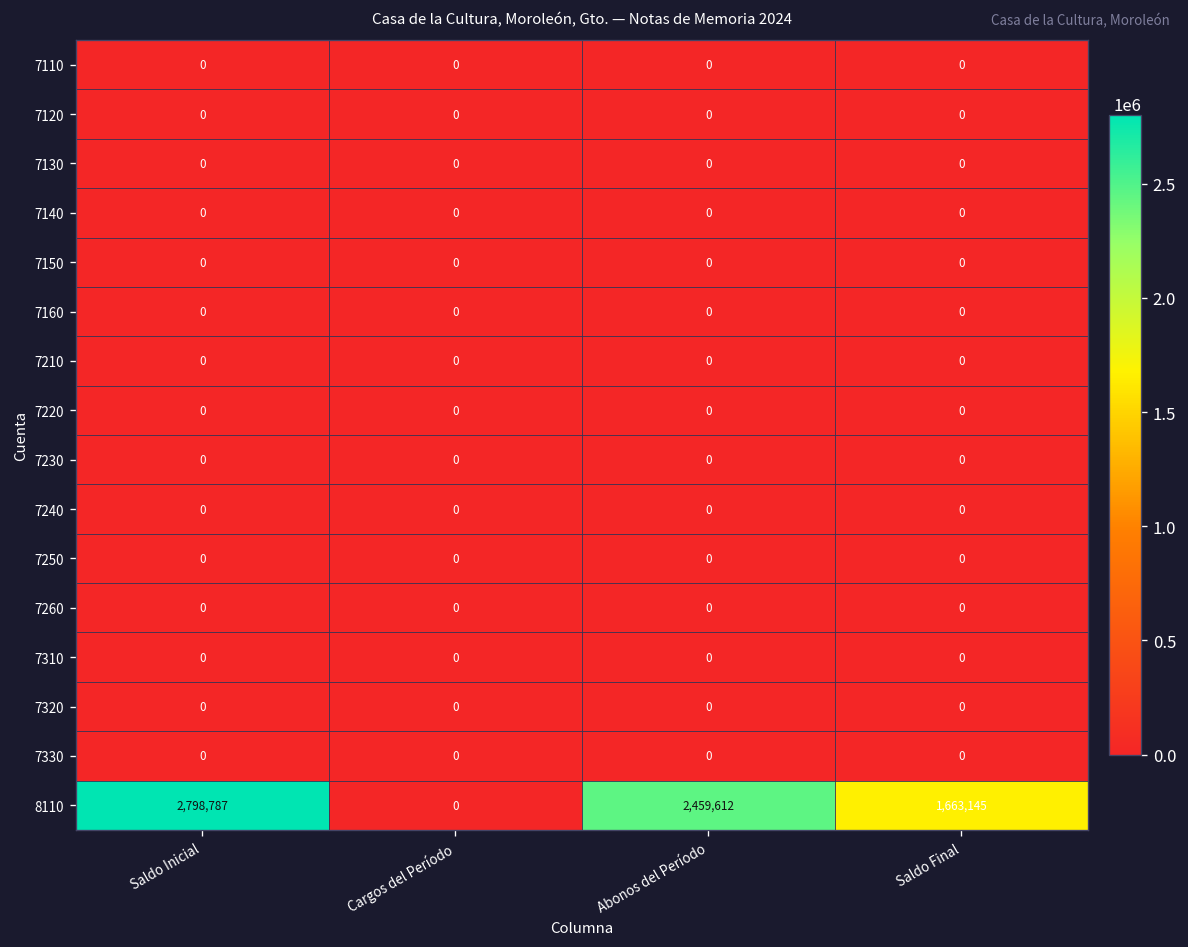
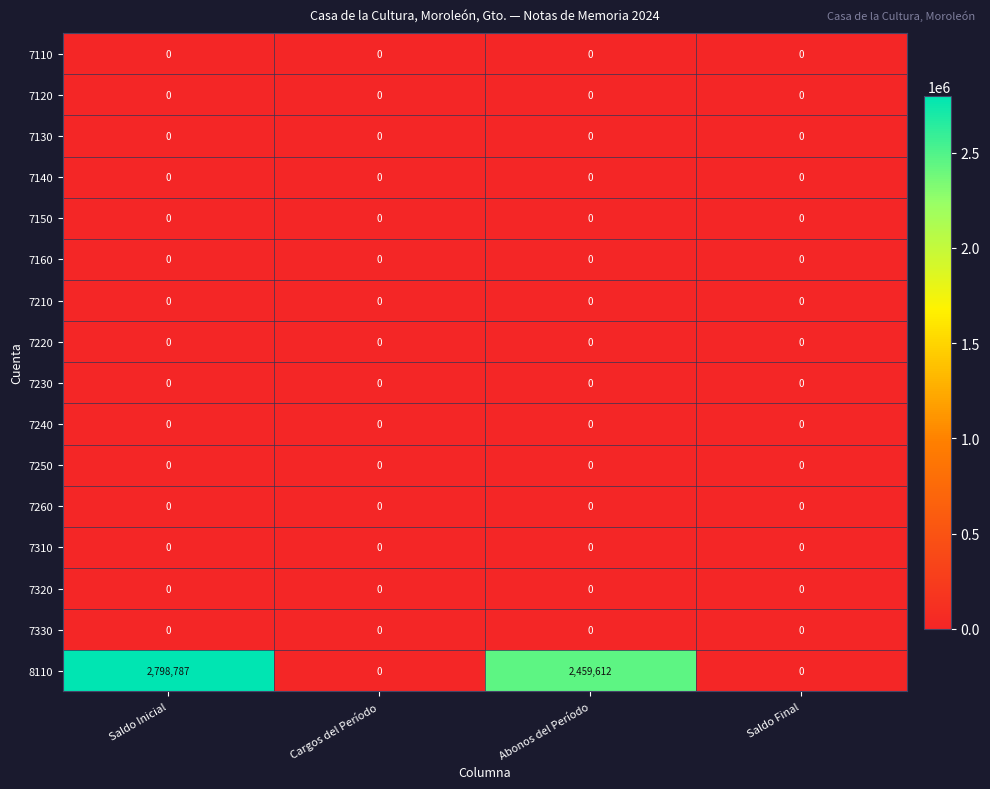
  {
    "7110": {
      "Saldo Inicial": "0",
      "Cargos del Período": "0",
      "Abonos del Período": "0",
      "Saldo Final": "0"
    },
    "7120": {
      "Saldo Inicial": "0",
      "Cargos del Período": "0",
      "Abonos del Período": "0",
      "Saldo Final": "0"
    },
    "7130": {
      "Saldo Inicial": "0",
      "Cargos del Período": "0",
      "Abonos del Período": "0",
      "Saldo Final": "0"
    },
    "7140": {
      "Saldo Inicial": "0",
      "Cargos del Período": "0",
      "Abonos del Período": "0",
      "Saldo Final": "0"
    },
    "7150": {
      "Saldo Inicial": "0",
      "Cargos del Período": "0",
      "Abonos del Período": "0",
      "Saldo Final": "0"
    },
    "7160": {
      "Saldo Inicial": "0",
      "Cargos del Período": "0",
      "Abonos del Período": "0",
      "Saldo Final": "0"
    },
    "7210": {
      "Saldo Inicial": "0",
      "Cargos del Período": "0",
      "Abonos del Período": "0",
      "Saldo Final": "0"
    },
    "7220": {
      "Saldo Inicial": "0",
      "Cargos del Período": "0",
      "Abonos del Período": "0",
      "Saldo Final": "0"
    },
    "7230": {
      "Saldo Inicial": "0",
      "Cargos del Período": "0",
      "Abonos del Período": "0",
      "Saldo Final": "0"
    },
    "7240": {
      "Saldo Inicial": "0",
      "Cargos del Período": "0",
      "Abonos del Período": "0",
      "Saldo Final": "0"
    },
    "7250": {
      "Saldo Inicial": "0",
      "Cargos del Período": "0",
      "Abonos del Período": "0",
      "Saldo Final": "0"
    },
    "7260": {
      "Saldo Inicial": "0",
      "Cargos del Período": "0",
      "Abonos del Período": "0",
      "Saldo Final": "0"
    },
    "7310": {
      "Saldo Inicial": "0",
      "Cargos del Período": "0",
      "Abonos del Período": "0",
      "Saldo Final": "0"
    },
    "7320": {
      "Saldo Inicial": "0",
      "Cargos del Período": "0",
      "Abonos del Período": "0",
      "Saldo Final": "0"
    },
    "7330": {
      "Saldo Inicial": "0",
      "Cargos del Período": "0",
      "Abonos del Período": "0",
      "Saldo Final": "0"
    },
    "8110": {
      "Saldo Inicial": "2,798,787",
      "Cargos del Período": "0",
      "Abonos del Período": "2,459,612",
-     "Saldo Final": "1,663,145"
+     "Saldo Final": "0"
    }
  }
